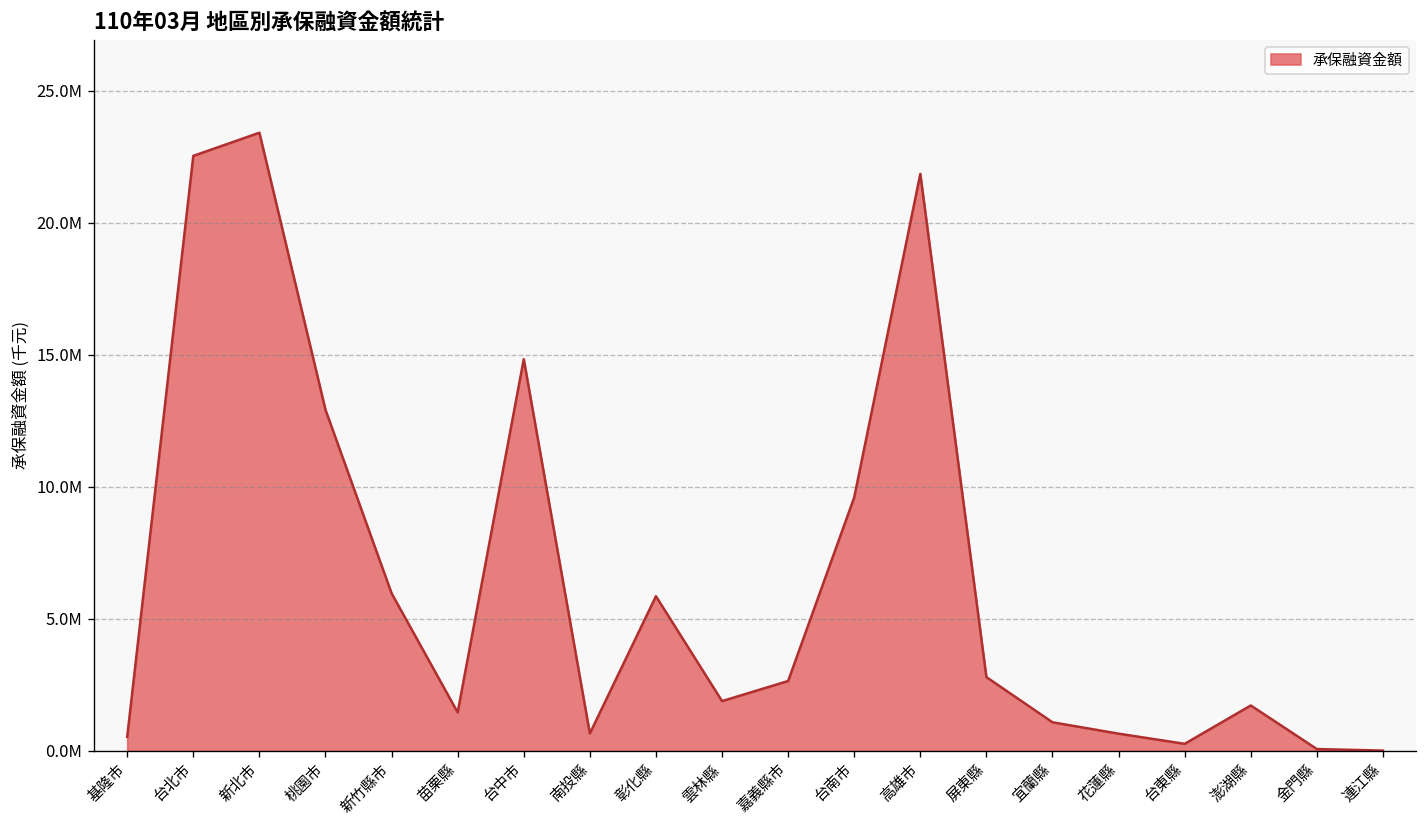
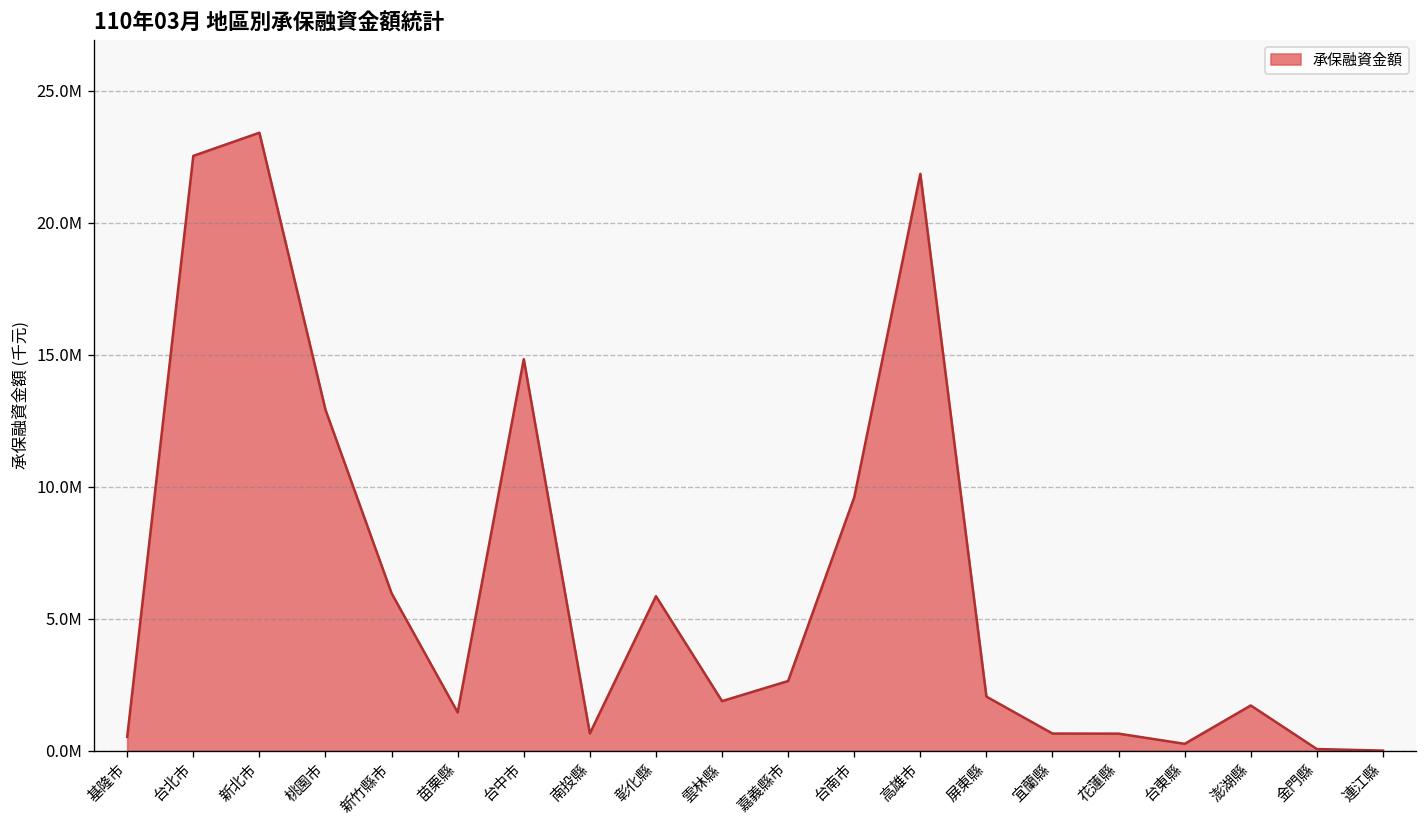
  {
    "基隆市": 500000,
    "台北市": 22500000,
    "新北市": 23400000,
    "桃園市": 12900000,
    "新竹縣市": 6000000,
    "苗栗縣": 1500000,
    "台中市": 14800000,
    "南投縣": 700000,
    "彰化縣": 5900000,
    "雲林縣": 1900000,
    "嘉義縣市": 2600000,
    "台南市": 9600000,
    "高雄市": 21900000,
-   "屏東縣": 2800000,
-   "宜蘭縣": 1100000,
+   "屏東縣": 2100000,
+   "宜蘭縣": 700000,
    "花蓮縣": 700000,
    "台東縣": 300000,
    "澎湖縣": 1700000,
    "金門縣": 100000,
    "連江縣": 0
  }
